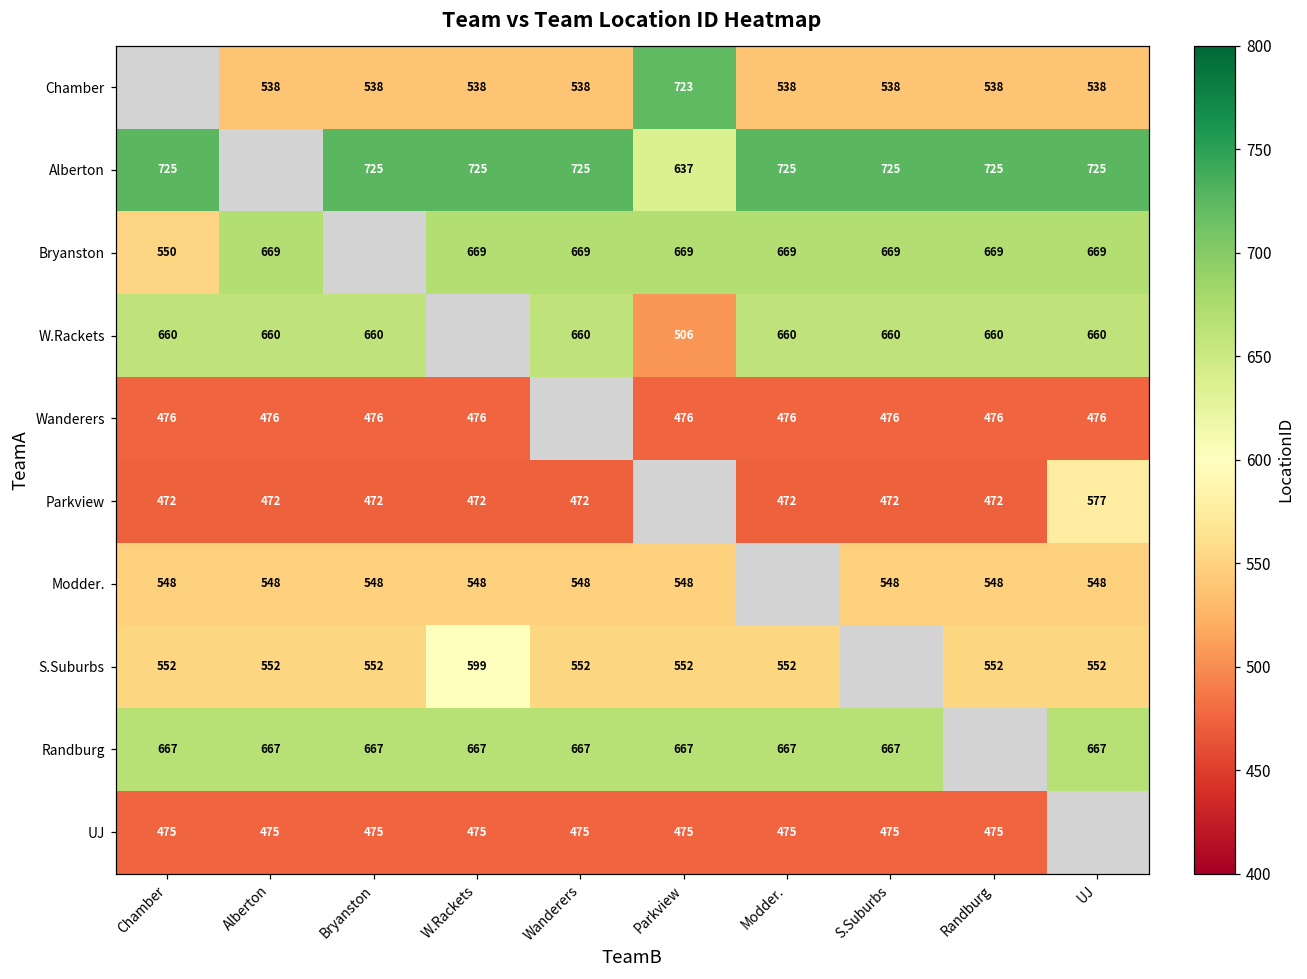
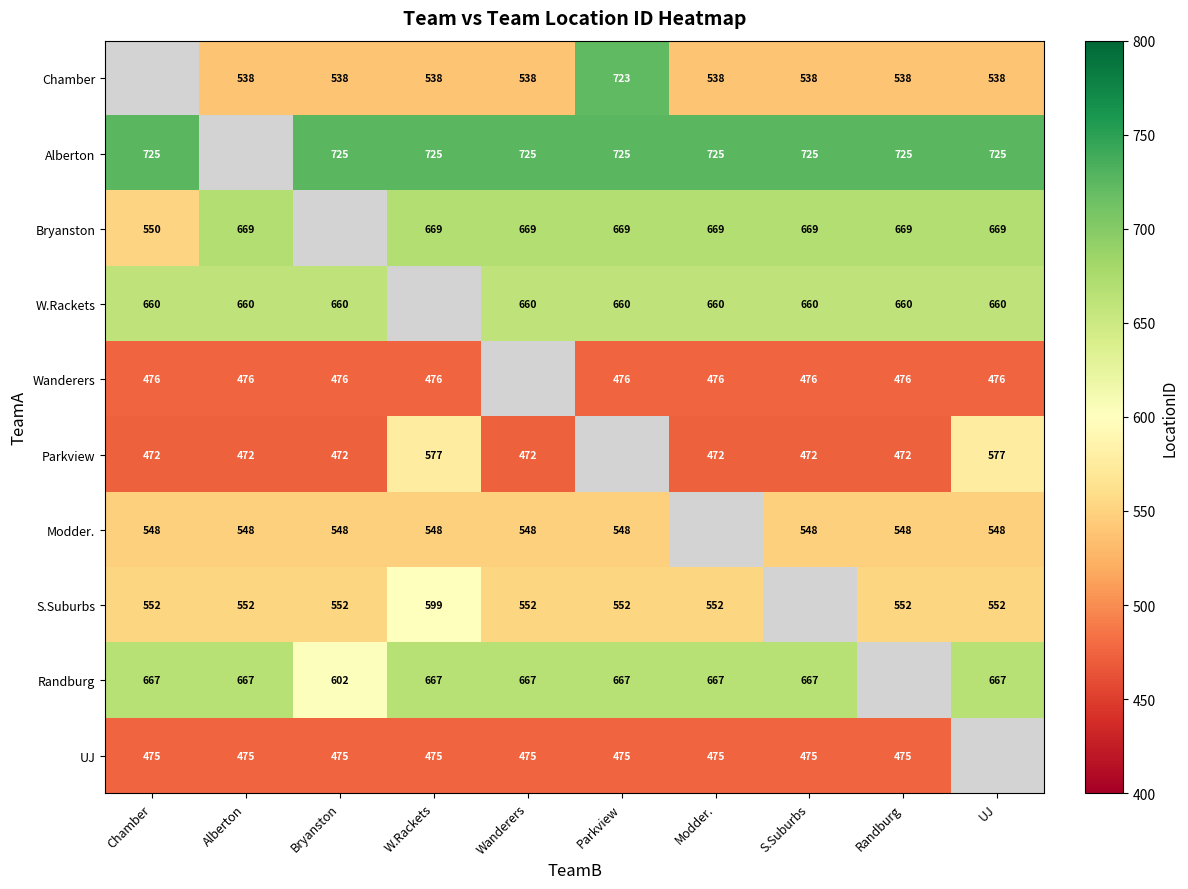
  {
    "Chamber": {
      "Alberton": 538,
      "Bryanston": 538,
      "W.Rackets": 538,
      "Wanderers": 538,
      "Parkview": 723,
      "Modder.": 538,
      "S.Suburbs": 538,
      "Randburg": 538,
      "UJ": 538
    },
    "Alberton": {
      "Chamber": 725,
      "Bryanston": 725,
      "W.Rackets": 725,
      "Wanderers": 725,
-     "Parkview": 637,
+     "Parkview": 725,
      "Modder.": 725,
      "S.Suburbs": 725,
      "Randburg": 725,
      "UJ": 725
    },
    "Bryanston": {
      "Chamber": 550,
      "Alberton": 669,
      "W.Rackets": 669,
      "Wanderers": 669,
      "Parkview": 669,
      "Modder.": 669,
      "S.Suburbs": 669,
      "Randburg": 669,
      "UJ": 669
    },
    "W.Rackets": {
      "Chamber": 660,
      "Alberton": 660,
      "Bryanston": 660,
      "Wanderers": 660,
-     "Parkview": 506,
+     "Parkview": 660,
      "Modder.": 660,
      "S.Suburbs": 660,
      "Randburg": 660,
      "UJ": 660
    },
    "Wanderers": {
      "Chamber": 476,
      "Alberton": 476,
      "Bryanston": 476,
      "W.Rackets": 476,
      "Parkview": 476,
      "Modder.": 476,
      "S.Suburbs": 476,
      "Randburg": 476,
      "UJ": 476
    },
    "Parkview": {
      "Chamber": 472,
      "Alberton": 472,
      "Bryanston": 472,
-     "W.Rackets": 472,
+     "W.Rackets": 577,
      "Wanderers": 472,
      "Modder.": 472,
      "S.Suburbs": 472,
      "Randburg": 472,
      "UJ": 577
    },
    "Modder.": {
      "Chamber": 548,
      "Alberton": 548,
      "Bryanston": 548,
      "W.Rackets": 548,
      "Wanderers": 548,
      "Parkview": 548,
      "S.Suburbs": 548,
      "Randburg": 548,
      "UJ": 548
    },
    "S.Suburbs": {
      "Chamber": 552,
      "Alberton": 552,
      "Bryanston": 552,
      "W.Rackets": 599,
      "Wanderers": 552,
      "Parkview": 552,
      "Modder.": 552,
      "Randburg": 552,
      "UJ": 552
    },
    "Randburg": {
      "Chamber": 667,
      "Alberton": 667,
-     "Bryanston": 667,
+     "Bryanston": 602,
      "W.Rackets": 667,
      "Wanderers": 667,
      "Parkview": 667,
      "Modder.": 667,
      "S.Suburbs": 667,
      "UJ": 667
    },
    "UJ": {
      "Chamber": 475,
      "Alberton": 475,
      "Bryanston": 475,
      "W.Rackets": 475,
      "Wanderers": 475,
      "Parkview": 475,
      "Modder.": 475,
      "S.Suburbs": 475,
      "Randburg": 475
    }
  }
